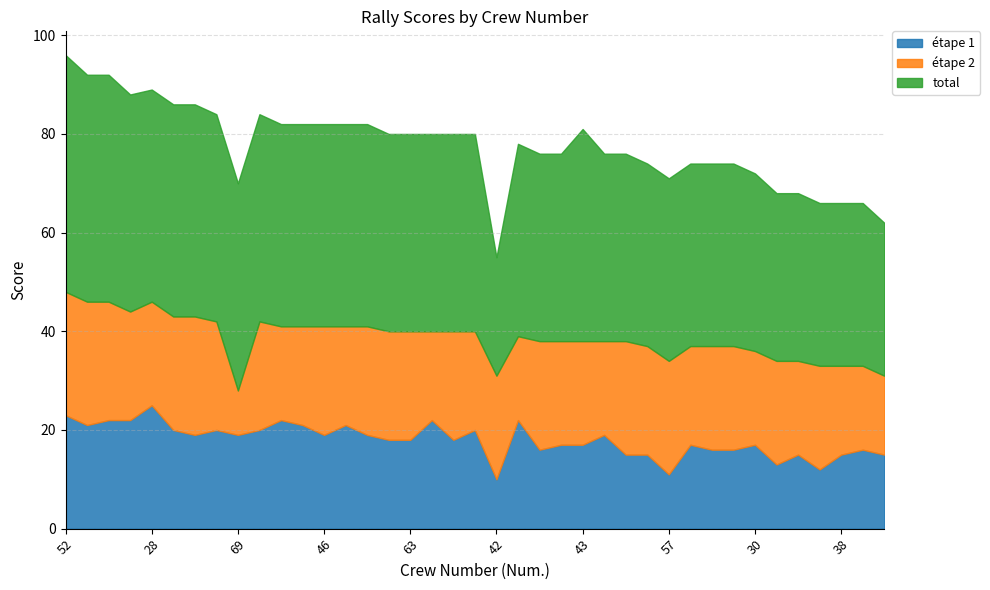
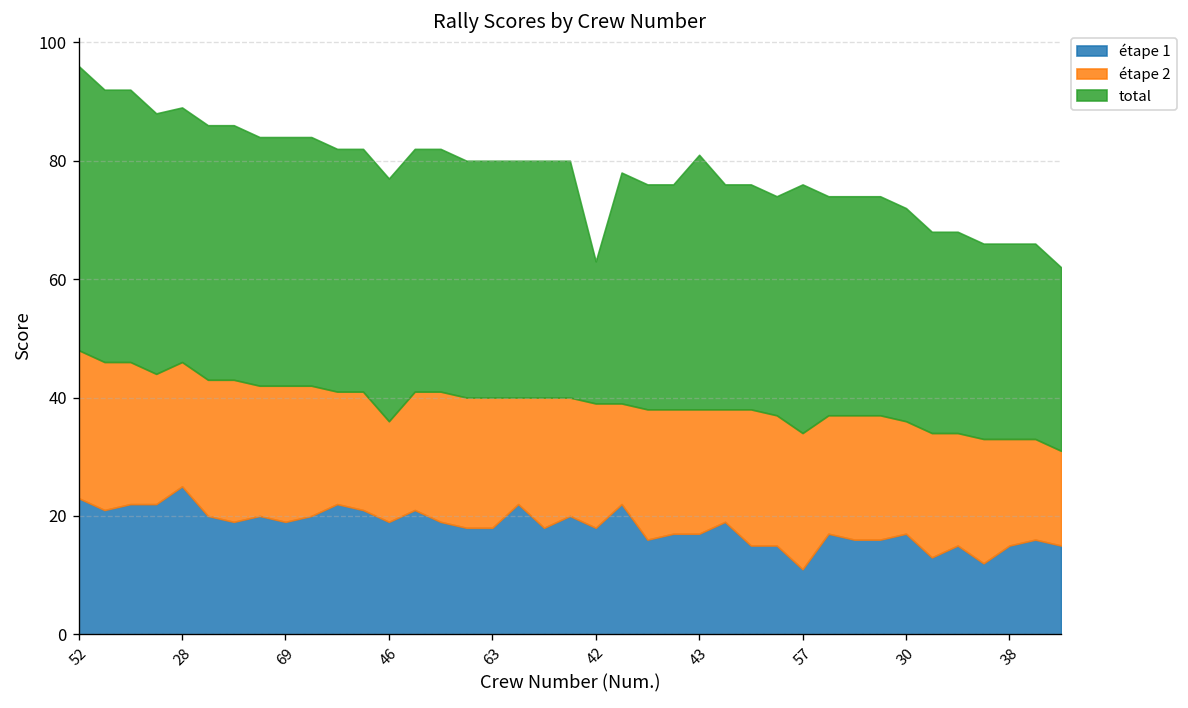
  {
    "étape 1": {
      "52": 23,
      "28": 25,
      "69": 19,
      "46": 19,
      "63": 18,
-     "42": 10,
+     "42": 18,
      "43": 17,
      "57": 11
    },
    "étape 2": {
-     "69": 9,
-     "46": 22
+     "69": 23,
+     "46": 17
    },
    "total": {
      "52": 48,
      "28": 43,
      "69": 42,
      "46": 41,
      "63": 40,
      "42": 24,
      "43": 43,
-     "57": 37
+     "57": 42
    }
  }
